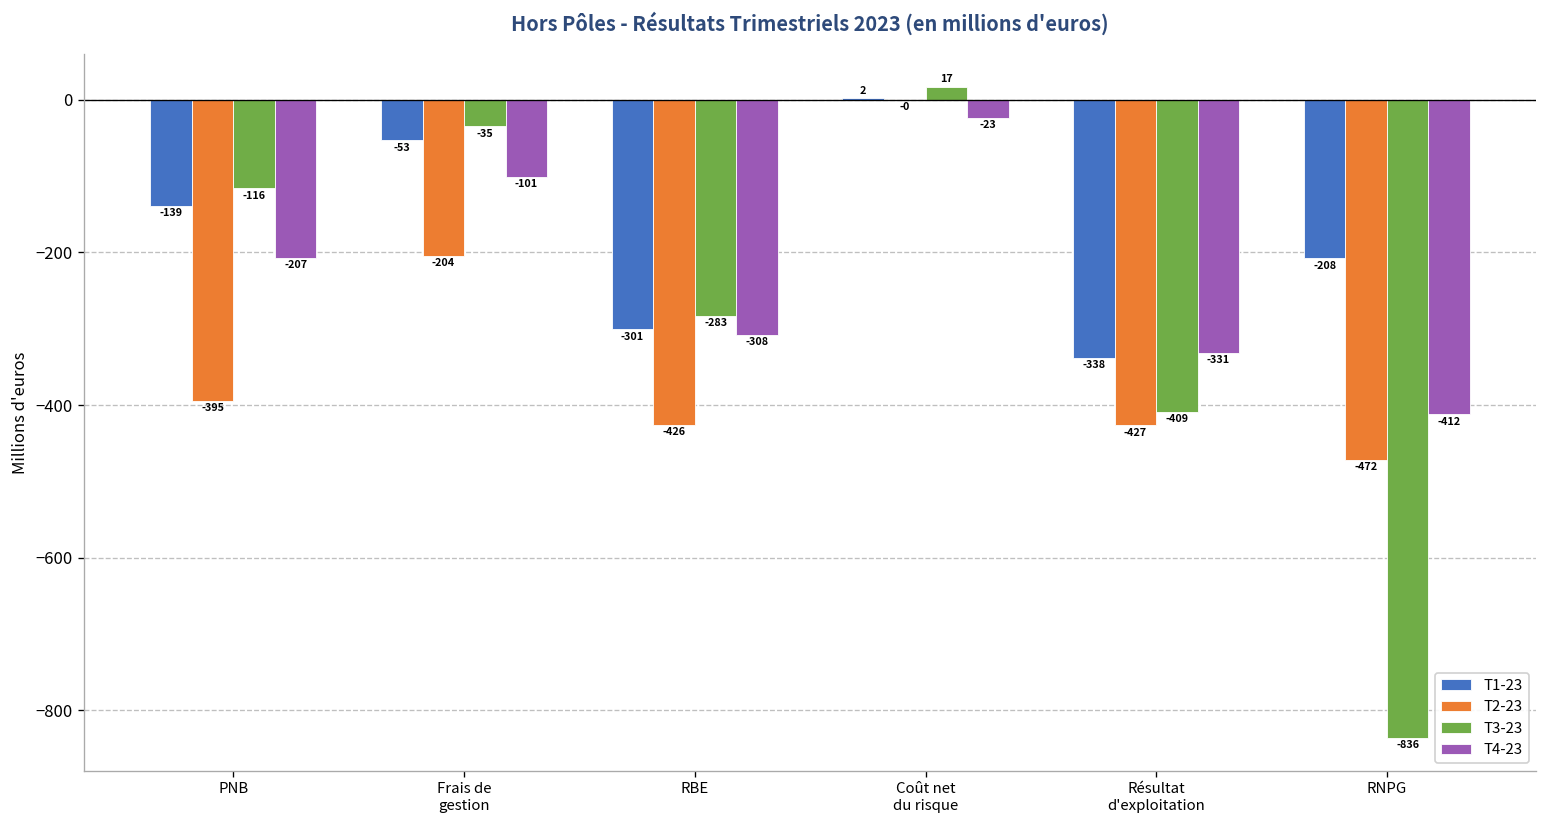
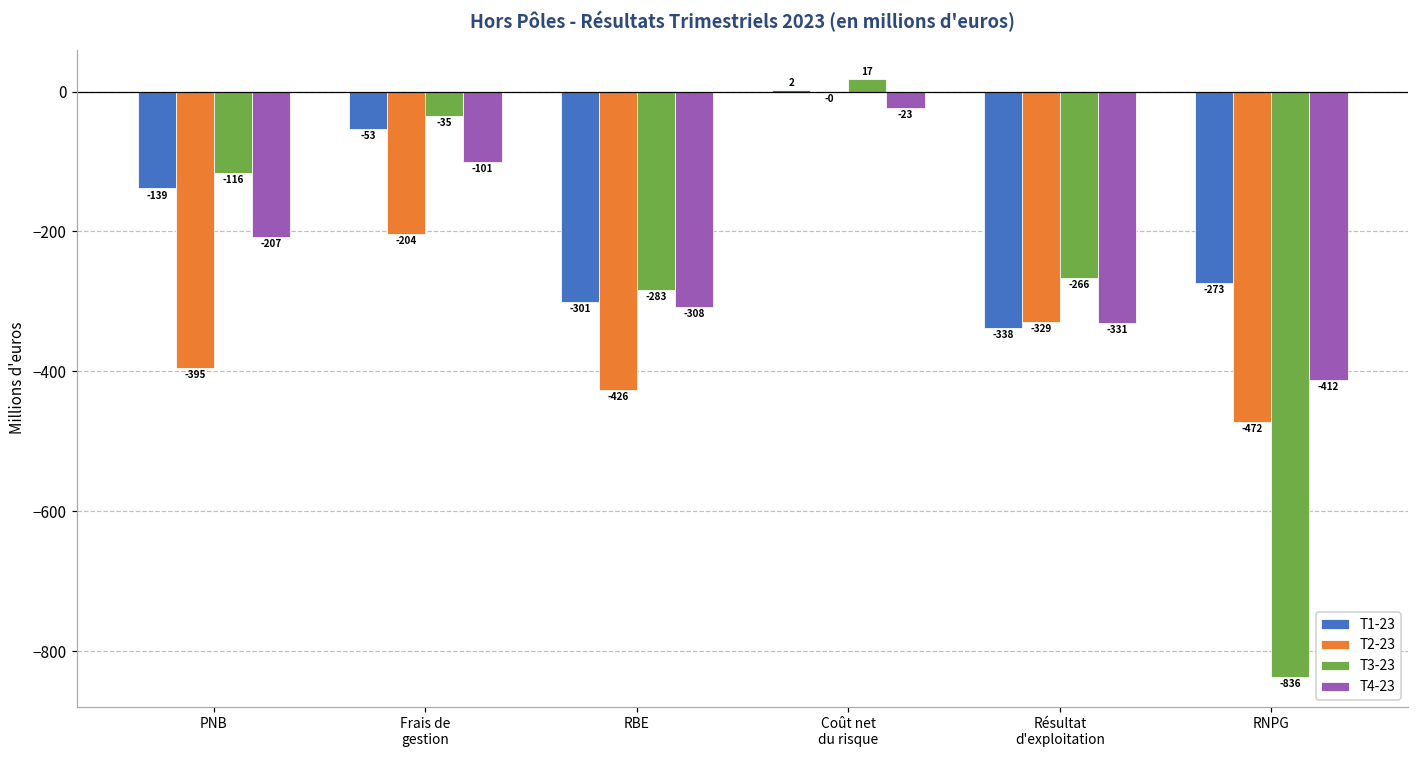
  {
    "T1-23": {
      "PNB": -139,
      "Frais de gestion": -53,
      "RBE": -301,
      "Coût net du risque": 2,
      "Résultat d'exploitation": -338,
-     "RNPG": -208
+     "RNPG": -273
    },
    "T2-23": {
      "PNB": -395,
      "Frais de gestion": -204,
      "RBE": -426,
      "Coût net du risque": -0,
-     "Résultat d'exploitation": -427,
+     "Résultat d'exploitation": -329,
      "RNPG": -472
    },
    "T3-23": {
      "PNB": -116,
      "Frais de gestion": -35,
      "RBE": -283,
      "Coût net du risque": 17,
-     "Résultat d'exploitation": -409,
+     "Résultat d'exploitation": -266,
      "RNPG": -836
    },
    "T4-23": {
      "PNB": -207,
      "Frais de gestion": -101,
      "RBE": -308,
      "Coût net du risque": -23,
      "Résultat d'exploitation": -331,
      "RNPG": -412
    }
  }
